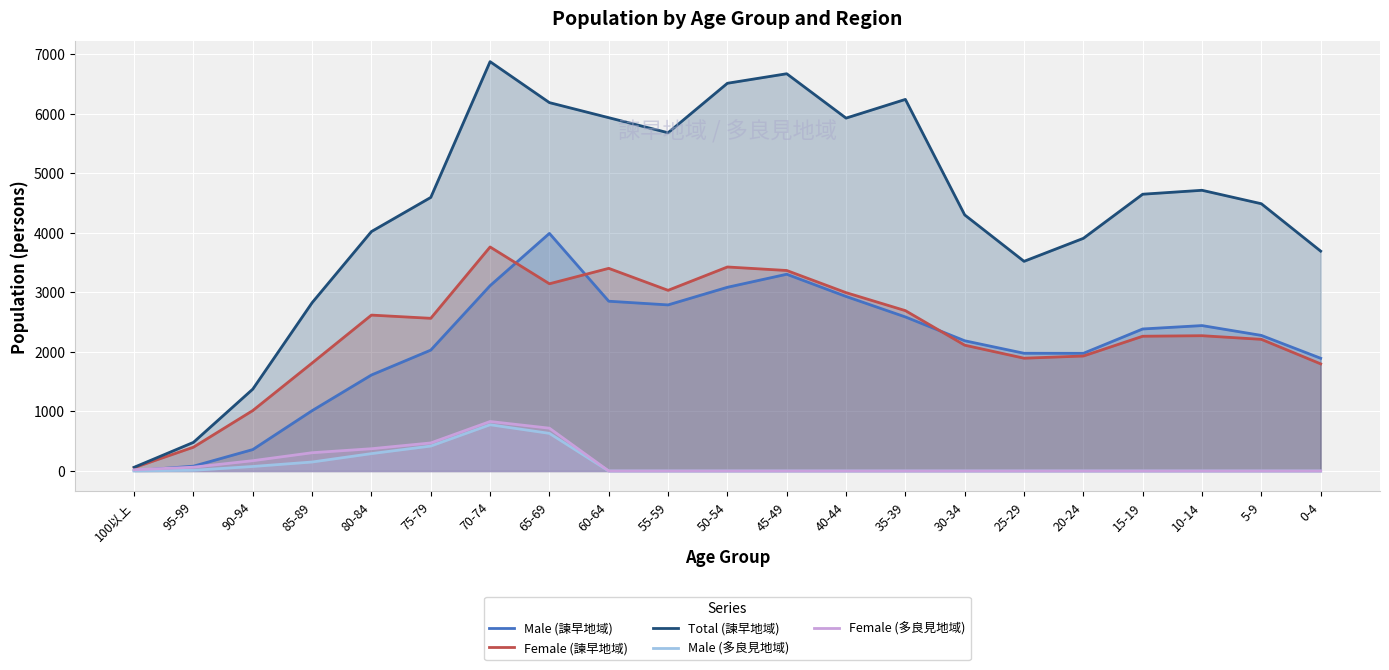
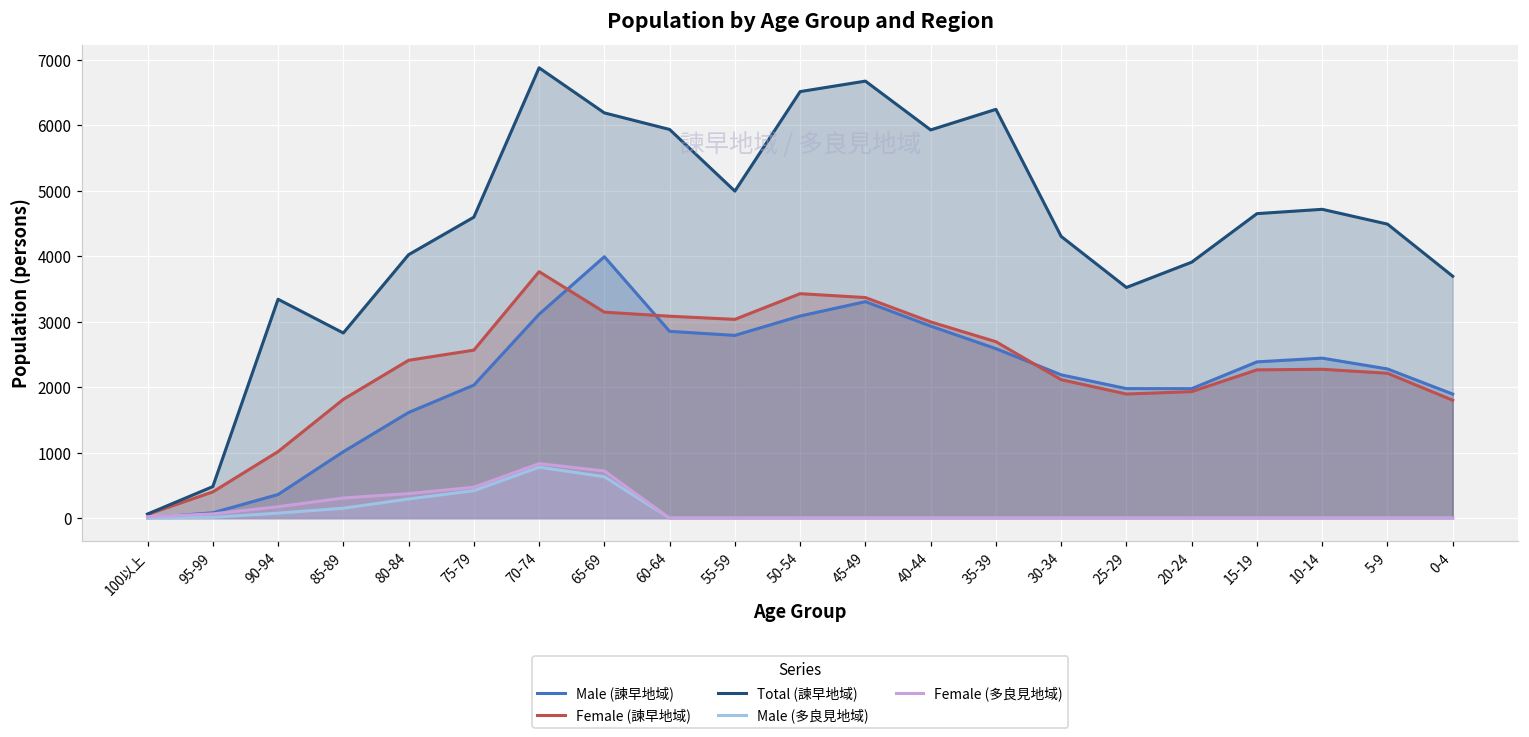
  {
    "Male (諫早地域)": {
      "90-94": 400,
      "85-89": 1000,
      "80-84": 1600,
      "75-79": 2000,
      "70-74": 3100,
      "65-69": 4000,
      "60-64": 2900,
      "55-59": 2800,
      "50-54": 3100,
      "45-49": 3300,
      "40-44": 2900,
      "35-39": 2600,
      "30-34": 2200,
      "25-29": 2000,
      "20-24": 2000,
      "15-19": 2400,
      "10-14": 2400,
      "5-9": 2300,
      "0-4": 1900
    },
    "Female (諫早地域)": {
      "95-99": 400,
      "90-94": 1000,
      "85-89": 1800,
-     "80-84": 2600,
+     "80-84": 2400,
      "75-79": 2600,
      "70-74": 3800,
      "65-69": 3100,
-     "60-64": 3400,
+     "60-64": 3100,
      "55-59": 3000,
      "50-54": 3400,
      "45-49": 3400,
      "40-44": 3000,
      "35-39": 2700,
      "30-34": 2100,
      "25-29": 1900,
      "20-24": 1900,
      "15-19": 2300,
      "10-14": 2300,
      "5-9": 2200,
      "0-4": 1800
    },
    "Total (諫早地域)": {
      "95-99": 500,
-     "90-94": 1400,
+     "90-94": 3300,
      "85-89": 2800,
      "80-84": 4000,
      "75-79": 4600,
      "70-74": 6900,
      "65-69": 6200,
      "60-64": 5900,
-     "55-59": 5700,
+     "55-59": 5000,
      "50-54": 6500,
      "45-49": 6700,
      "40-44": 5900,
      "35-39": 6200,
      "30-34": 4300,
      "25-29": 3500,
      "20-24": 3900,
      "15-19": 4600,
      "10-14": 4700,
      "5-9": 4500,
      "0-4": 3700
    }
  }
